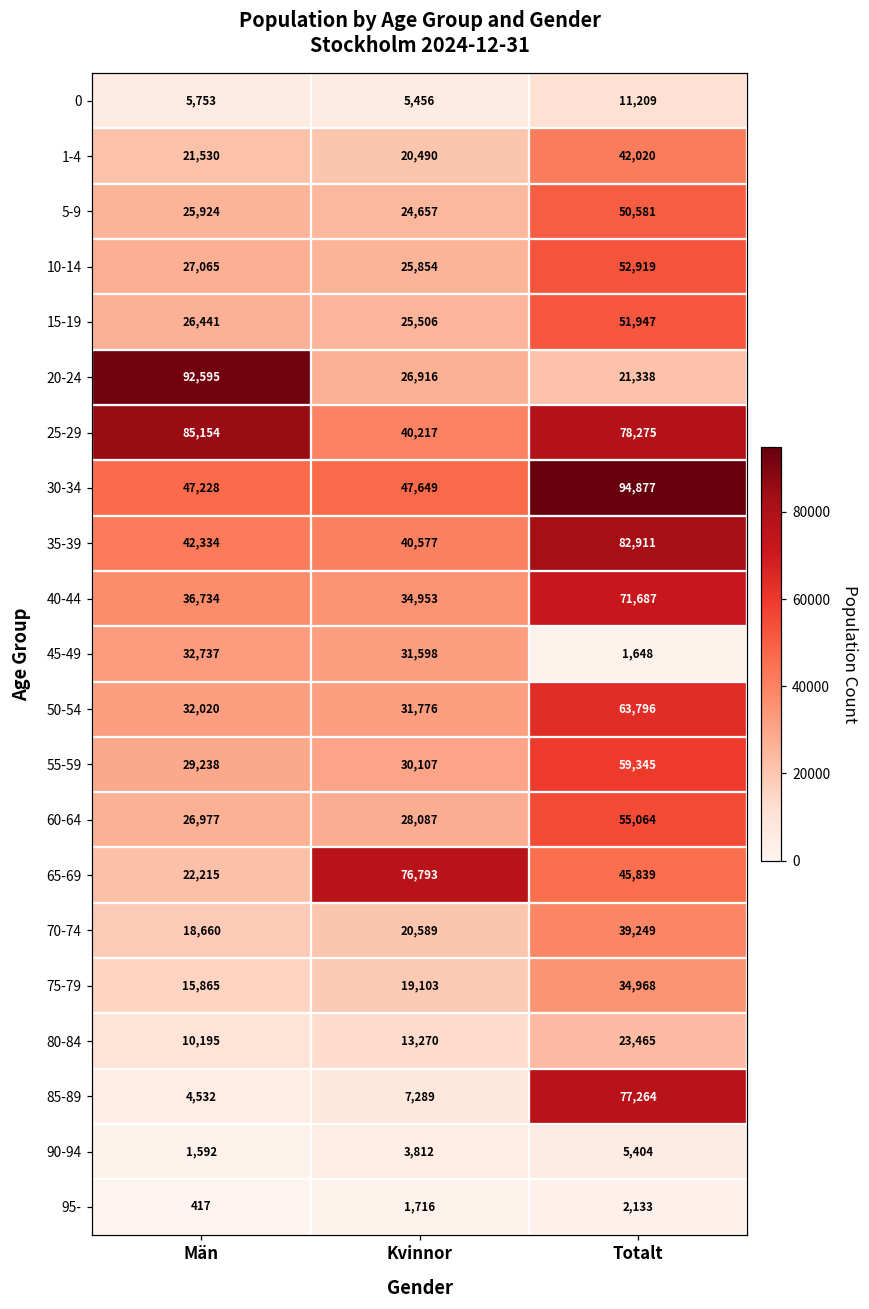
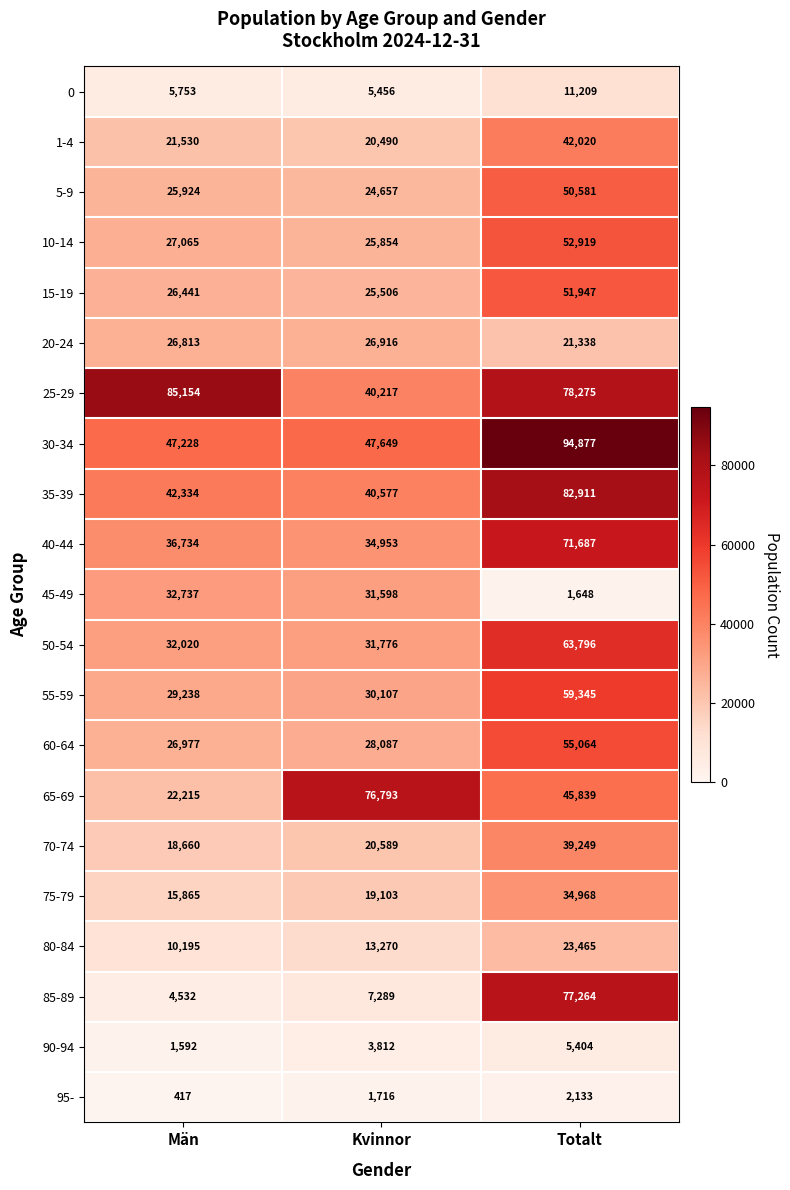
  {
    "0": {
      "Män": "5,753",
      "Kvinnor": "5,456",
      "Totalt": "11,209"
    },
    "1-4": {
      "Män": "21,530",
      "Kvinnor": "20,490",
      "Totalt": "42,020"
    },
    "5-9": {
      "Män": "25,924",
      "Kvinnor": "24,657",
      "Totalt": "50,581"
    },
    "10-14": {
      "Män": "27,065",
      "Kvinnor": "25,854",
      "Totalt": "52,919"
    },
    "15-19": {
      "Män": "26,441",
      "Kvinnor": "25,506",
      "Totalt": "51,947"
    },
    "20-24": {
-     "Män": "92,595",
+     "Män": "26,813",
      "Kvinnor": "26,916",
      "Totalt": "21,338"
    },
    "25-29": {
      "Män": "85,154",
      "Kvinnor": "40,217",
      "Totalt": "78,275"
    },
    "30-34": {
      "Män": "47,228",
      "Kvinnor": "47,649",
      "Totalt": "94,877"
    },
    "35-39": {
      "Män": "42,334",
      "Kvinnor": "40,577",
      "Totalt": "82,911"
    },
    "40-44": {
      "Män": "36,734",
      "Kvinnor": "34,953",
      "Totalt": "71,687"
    },
    "45-49": {
      "Män": "32,737",
      "Kvinnor": "31,598",
      "Totalt": "1,648"
    },
    "50-54": {
      "Män": "32,020",
      "Kvinnor": "31,776",
      "Totalt": "63,796"
    },
    "55-59": {
      "Män": "29,238",
      "Kvinnor": "30,107",
      "Totalt": "59,345"
    },
    "60-64": {
      "Män": "26,977",
      "Kvinnor": "28,087",
      "Totalt": "55,064"
    },
    "65-69": {
      "Män": "22,215",
      "Kvinnor": "76,793",
      "Totalt": "45,839"
    },
    "70-74": {
      "Män": "18,660",
      "Kvinnor": "20,589",
      "Totalt": "39,249"
    },
    "75-79": {
      "Män": "15,865",
      "Kvinnor": "19,103",
      "Totalt": "34,968"
    },
    "80-84": {
      "Män": "10,195",
      "Kvinnor": "13,270",
      "Totalt": "23,465"
    },
    "85-89": {
      "Män": "4,532",
      "Kvinnor": "7,289",
      "Totalt": "77,264"
    },
    "90-94": {
      "Män": "1,592",
      "Kvinnor": "3,812",
      "Totalt": "5,404"
    },
    "95-": {
      "Män": "417",
      "Kvinnor": "1,716",
      "Totalt": "2,133"
    }
  }
